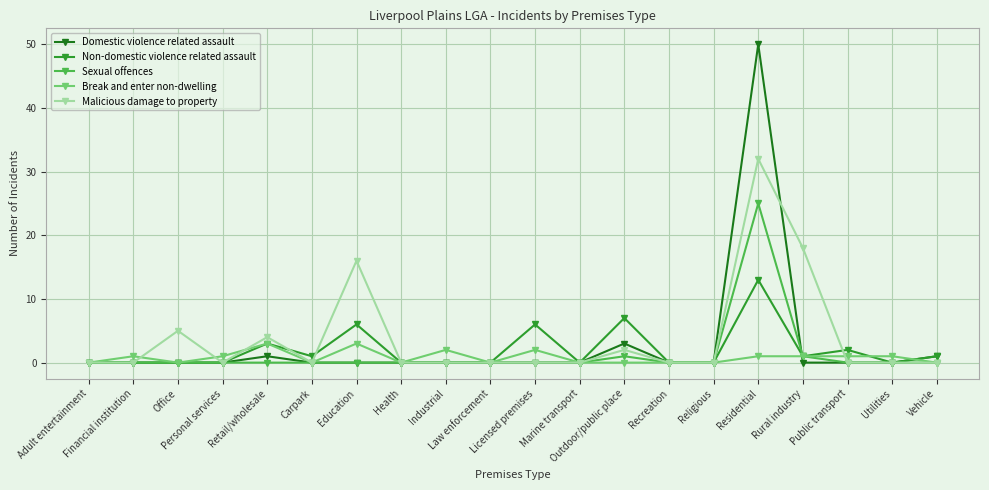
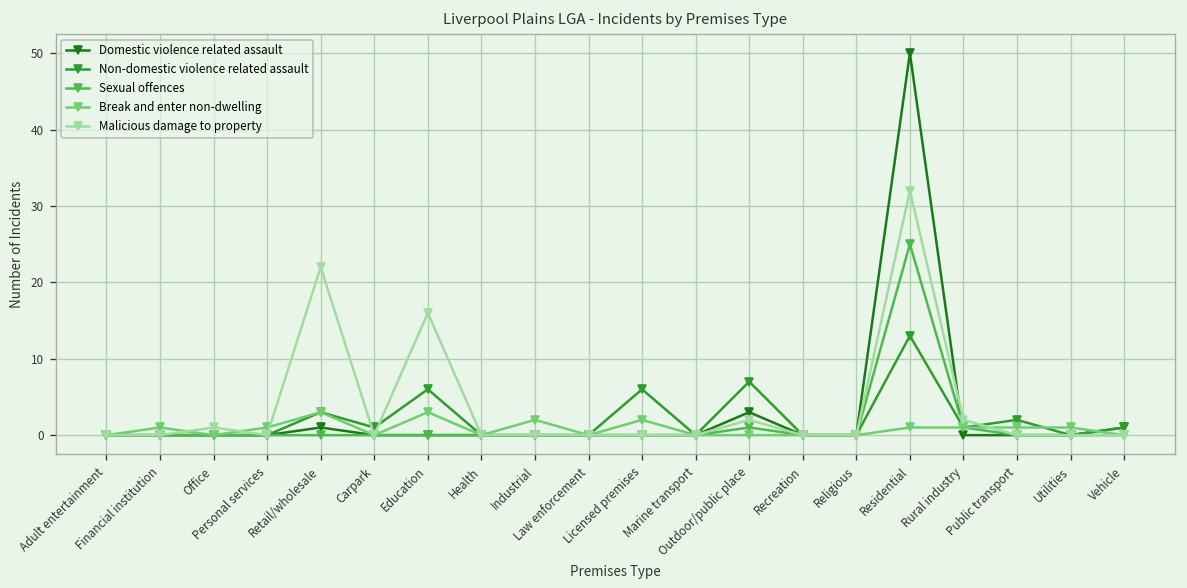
  {
    "Malicious damage to property": {
-     "Office": 5,
-     "Retail/wholesale": 4,
+     "Office": 1,
+     "Retail/wholesale": 22,
      "Education": 16,
      "Outdoor/public place": 2,
      "Residential": 32,
-     "Rural industry": 18
+     "Rural industry": 2
    }
  }
